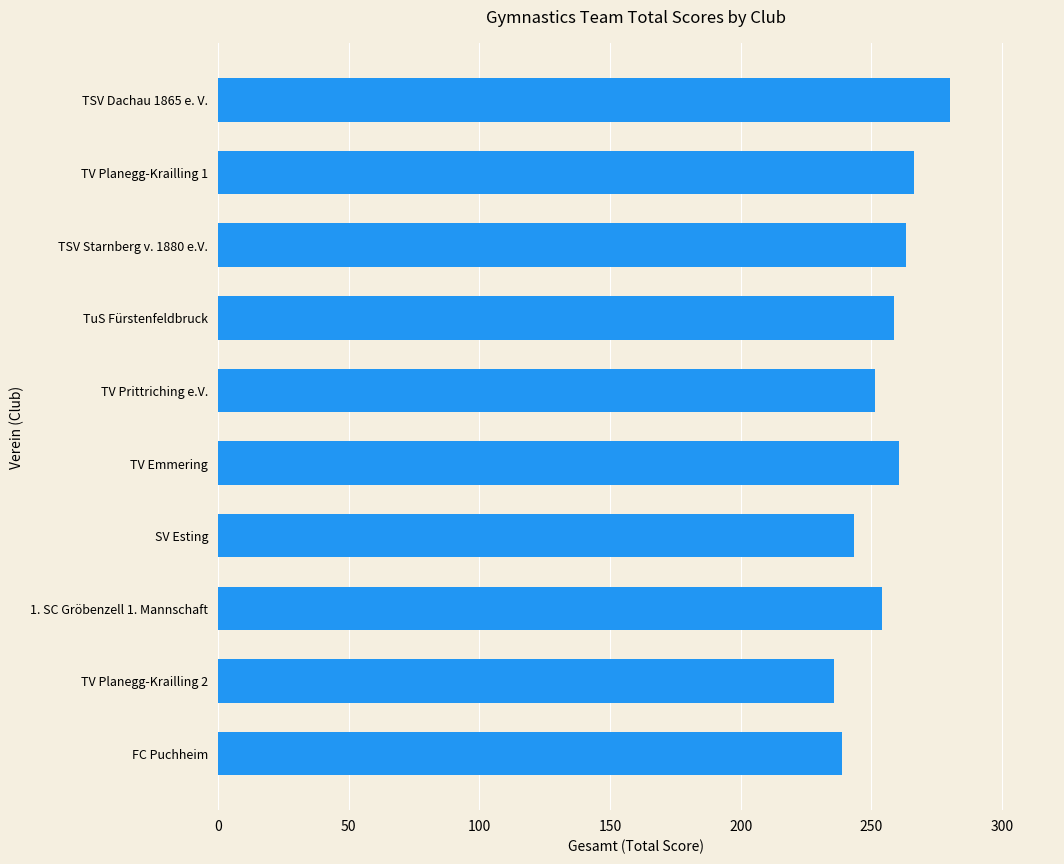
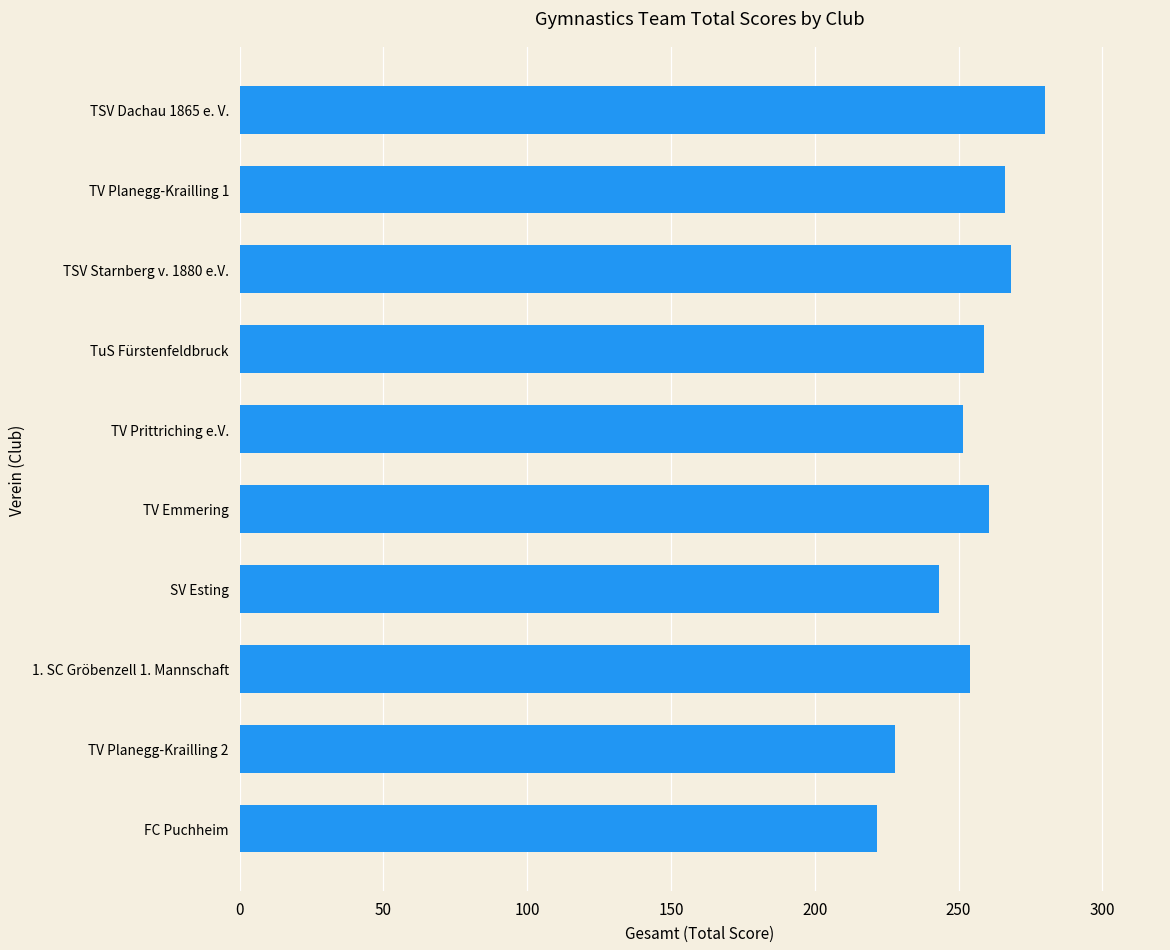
  {
    "TSV Dachau 1865 e. V.": 280,
    "TV Planegg-Krailling 1": 266,
-   "TSV Starnberg v. 1880 e.V.": 263,
+   "TSV Starnberg v. 1880 e.V.": 268,
    "TuS Fürstenfeldbruck": 259,
    "TV Prittriching e.V.": 251,
    "TV Emmering": 260,
    "SV Esting": 243,
    "1. SC Gröbenzell 1. Mannschaft": 254,
-   "TV Planegg-Krailling 2": 236,
-   "FC Puchheim": 239
+   "TV Planegg-Krailling 2": 228,
+   "FC Puchheim": 222
  }
